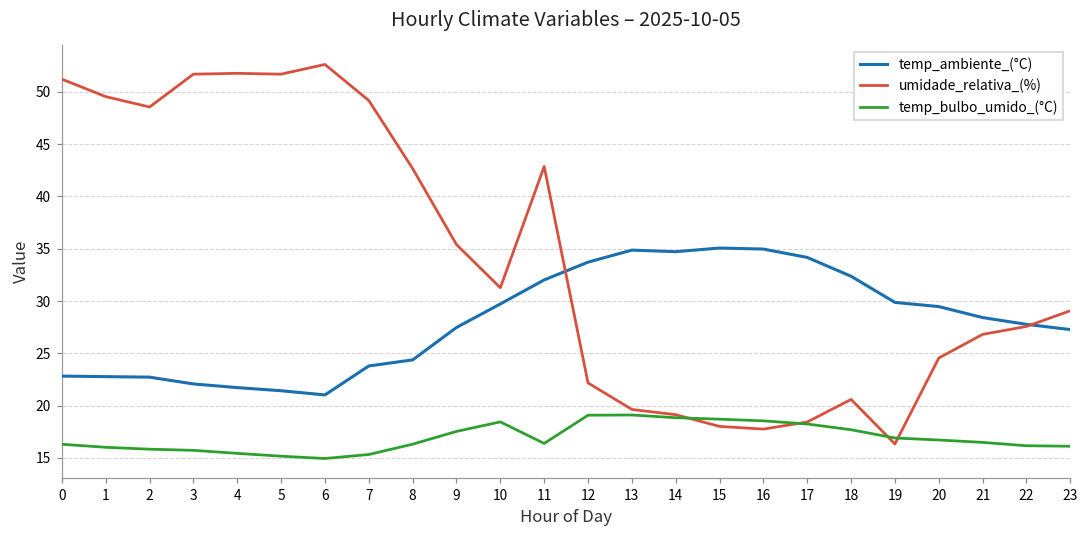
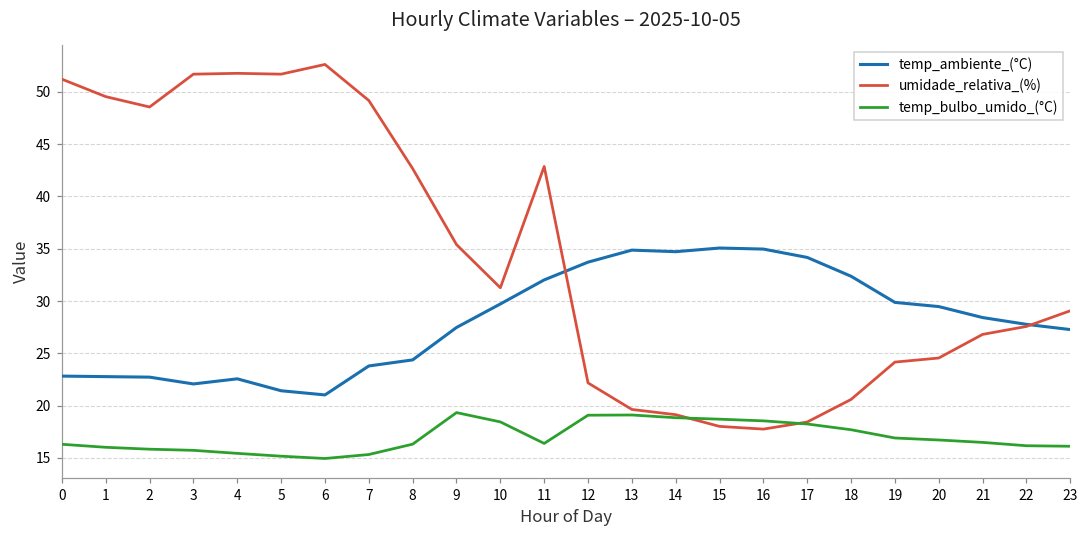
  {
    "temp_ambiente_(°C)": {
      "0": 23,
      "1": 23,
      "2": 23,
      "3": 22,
-     "4": 22,
+     "4": 23,
      "5": 21,
      "6": 21,
      "7": 24,
      "8": 24,
      "9": 27,
      "10": 30,
      "11": 32,
      "12": 34,
      "13": 35,
      "14": 35,
      "15": 35,
      "16": 35,
      "17": 34,
      "18": 32,
      "19": 30,
      "20": 29,
      "21": 28,
      "23": 27
    },
    "umidade_relativa_(%)": {
      "0": 51,
      "1": 50,
      "2": 49,
      "3": 52,
      "4": 52,
      "5": 52,
      "6": 53,
      "7": 49,
      "8": 43,
      "9": 35,
      "10": 31,
      "11": 43,
      "12": 22,
      "13": 20,
      "14": 19,
      "15": 18,
      "16": 18,
      "18": 21,
-     "19": 16,
+     "19": 24,
      "20": 25,
      "21": 27,
      "23": 29
    },
    "temp_bulbo_umido_(°C)": {
      "0": 16,
      "1": 16,
      "2": 16,
      "3": 16,
      "4": 15,
      "5": 15,
      "6": 15,
      "7": 15,
      "8": 16,
-     "9": 18,
+     "9": 19,
      "10": 18,
      "11": 16,
      "12": 19,
      "13": 19,
      "14": 19,
      "15": 19,
      "16": 19,
      "18": 18,
      "19": 17,
      "20": 17,
      "21": 16,
      "22": 16,
      "23": 16
    }
  }
